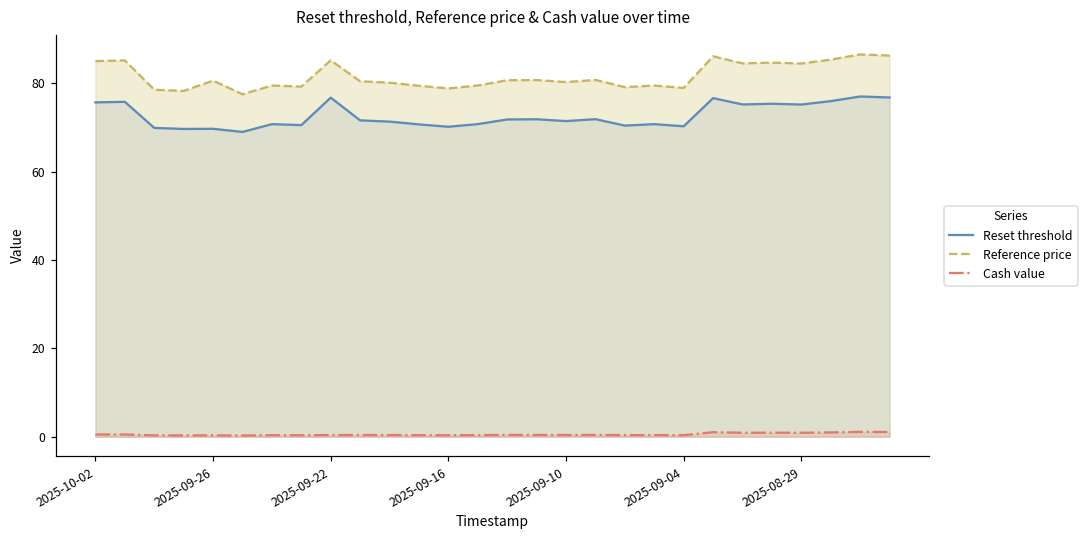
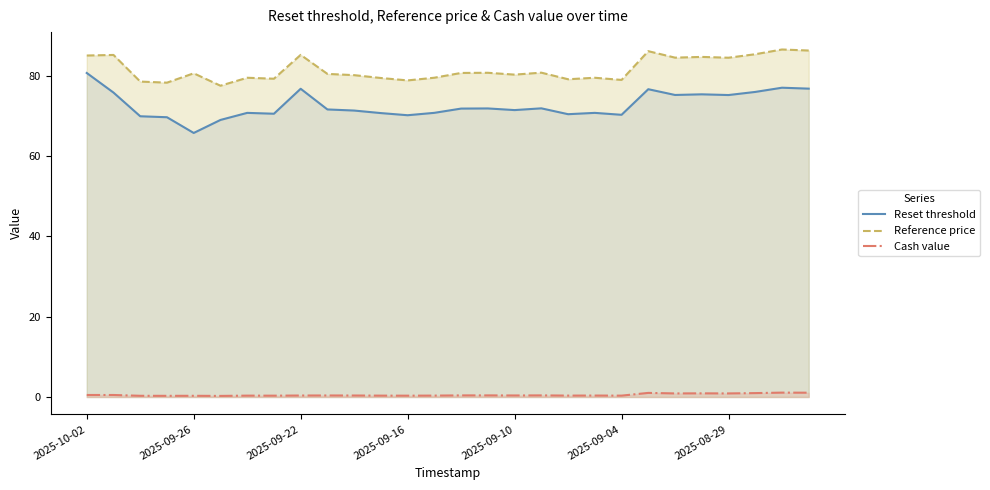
  {
    "Reset threshold": {
-     "2025-10-02": 76,
-     "2025-09-26": 70,
+     "2025-10-02": 81,
+     "2025-09-26": 66,
      "2025-09-22": 77,
      "2025-09-16": 70,
      "2025-09-10": 71,
      "2025-09-04": 70,
      "2025-08-29": 75
    },
    "Reference price": {
      "2025-10-02": 85,
      "2025-09-26": 81,
      "2025-09-22": 85,
      "2025-09-16": 79,
      "2025-09-10": 80,
      "2025-09-04": 79,
      "2025-08-29": 84
    },
    "Cash value": {
      "2025-10-02": 1,
      "2025-09-26": 0,
      "2025-09-22": 0,
      "2025-09-16": 0,
      "2025-09-10": 0,
      "2025-09-04": 0,
      "2025-08-29": 1
    }
  }
